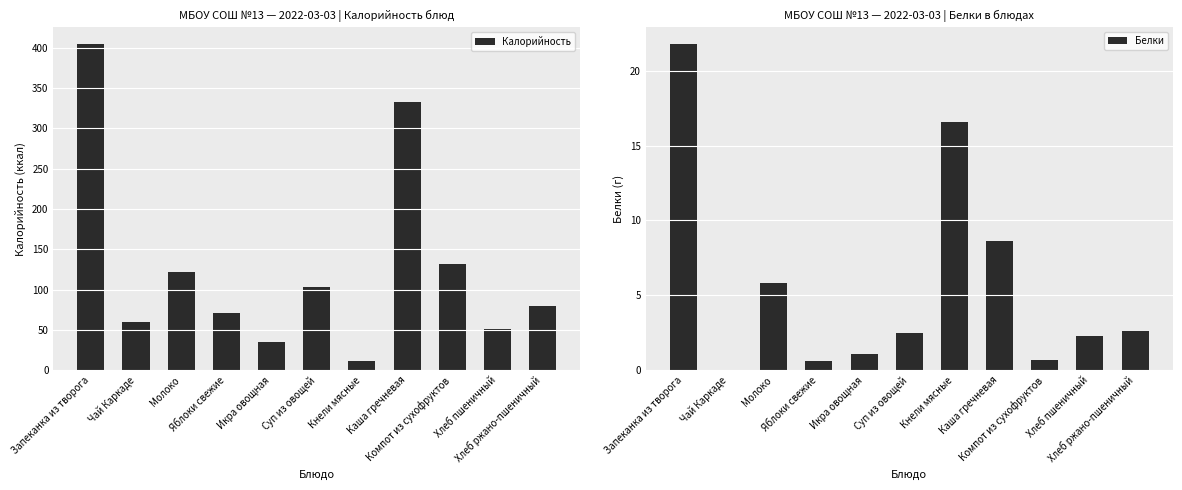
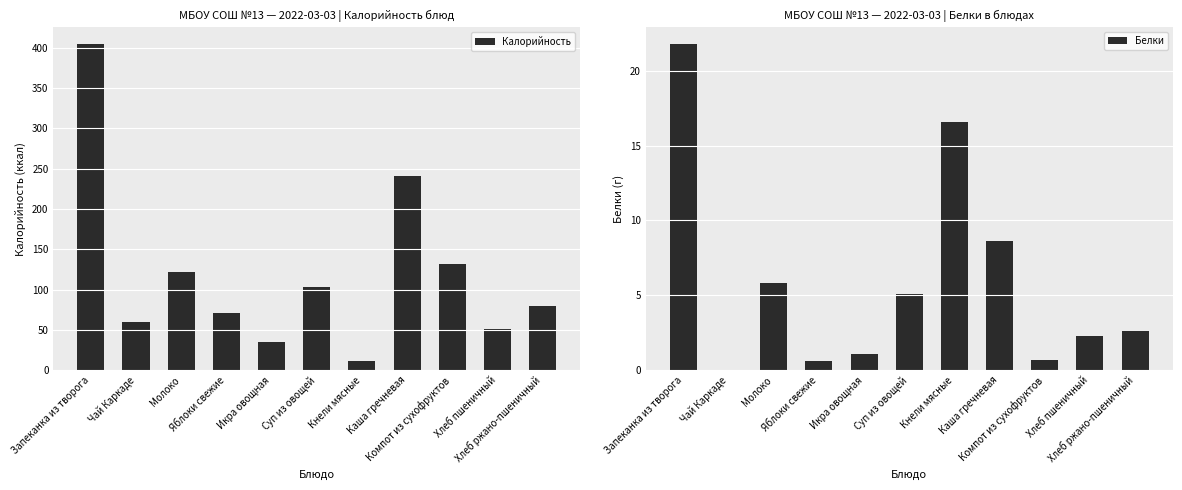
  {
    "МБОУ СОШ №13 — 2022-03-03 | Калорийность блюд": {
      "Запеканка из творога": 410,
      "Чай Каркаде": 60,
      "Молоко": 120,
      "Яблоки свежие": 70,
      "Икра овощная": 40,
      "Суп из овощей": 100,
      "Кнели мясные": 10,
-     "Каша гречневая": 330,
+     "Каша гречневая": 240,
      "Компот из сухофруктов": 130,
      "Хлеб пшеничный": 50,
      "Хлеб ржано-пшеничный": 80
    },
    "МБОУ СОШ №13 — 2022-03-03 | Белки в блюдах": {
      "Запеканка из творога": 21.8,
      "Чай Каркаде": 0.0,
      "Молоко": 5.8,
      "Яблоки свежие": 0.6,
      "Икра овощная": 1.1,
-     "Суп из овощей": 2.5,
+     "Суп из овощей": 5.1,
      "Кнели мясные": 16.6,
      "Каша гречневая": 8.6,
      "Компот из сухофруктов": 0.7,
      "Хлеб пшеничный": 2.3,
      "Хлеб ржано-пшеничный": 2.6
    }
  }
